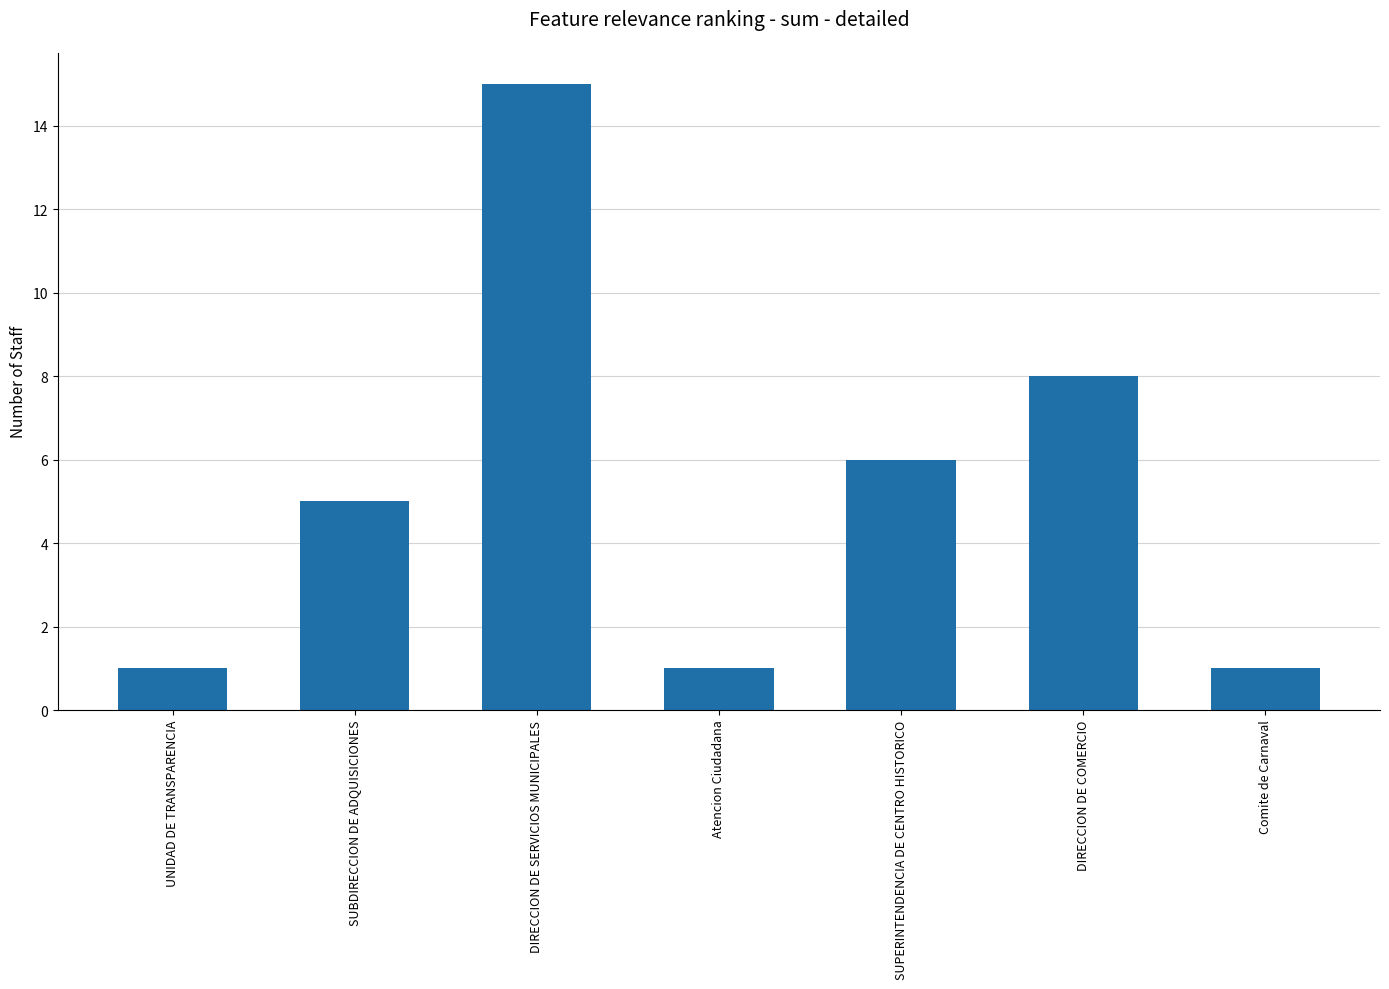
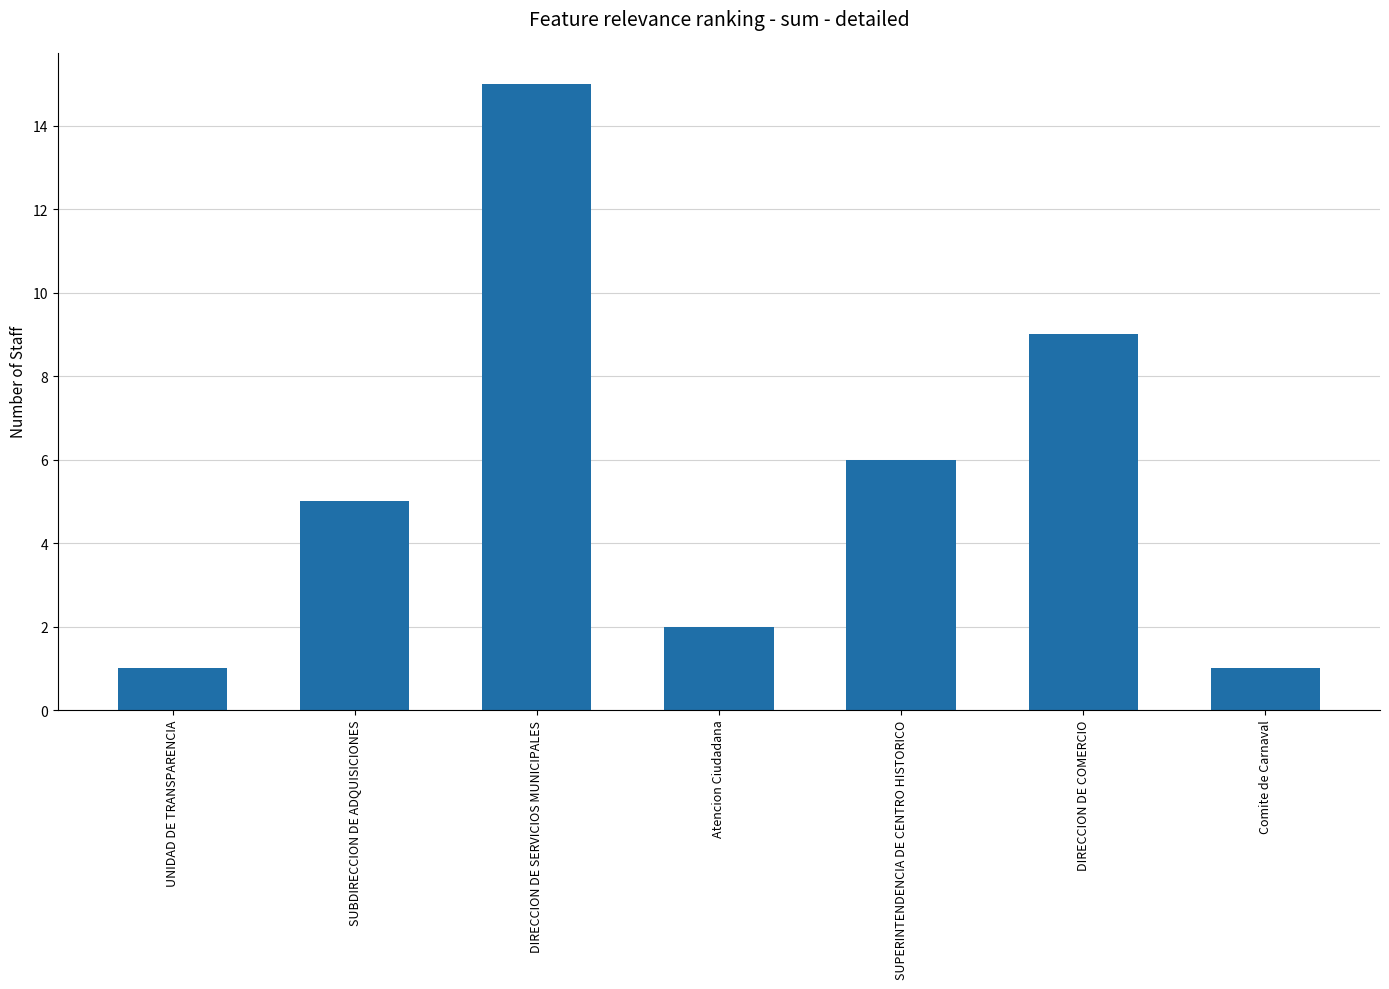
  {
    "UNIDAD DE TRANSPARENCIA": 1,
    "SUBDIRECCION DE ADQUISICIONES": 5,
    "DIRECCION DE SERVICIOS MUNICIPALES": 15,
-   "Atencion Ciudadana": 1,
+   "Atencion Ciudadana": 2,
    "SUPERINTENDENCIA DE CENTRO HISTORICO": 6,
-   "DIRECCION DE COMERCIO": 8,
+   "DIRECCION DE COMERCIO": 9,
    "Comite de Carnaval": 1
  }
